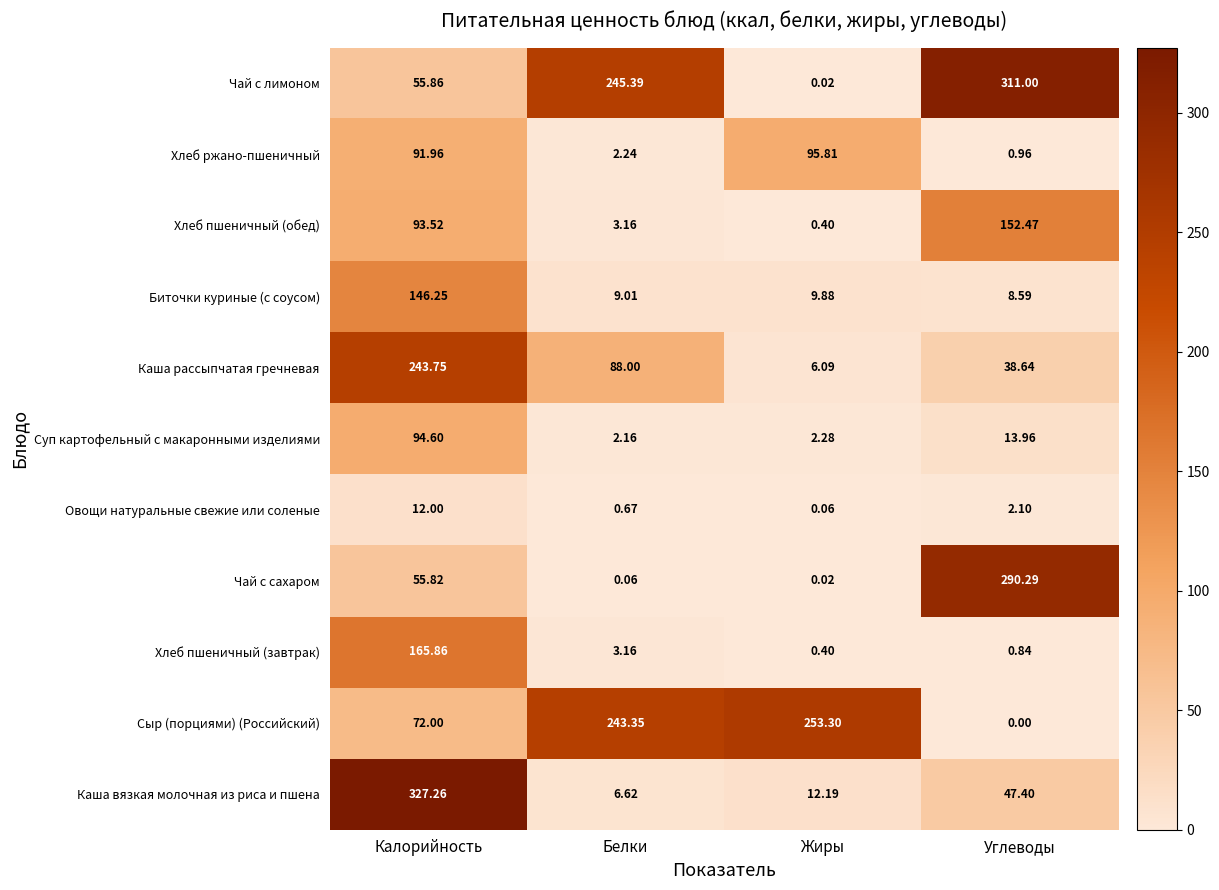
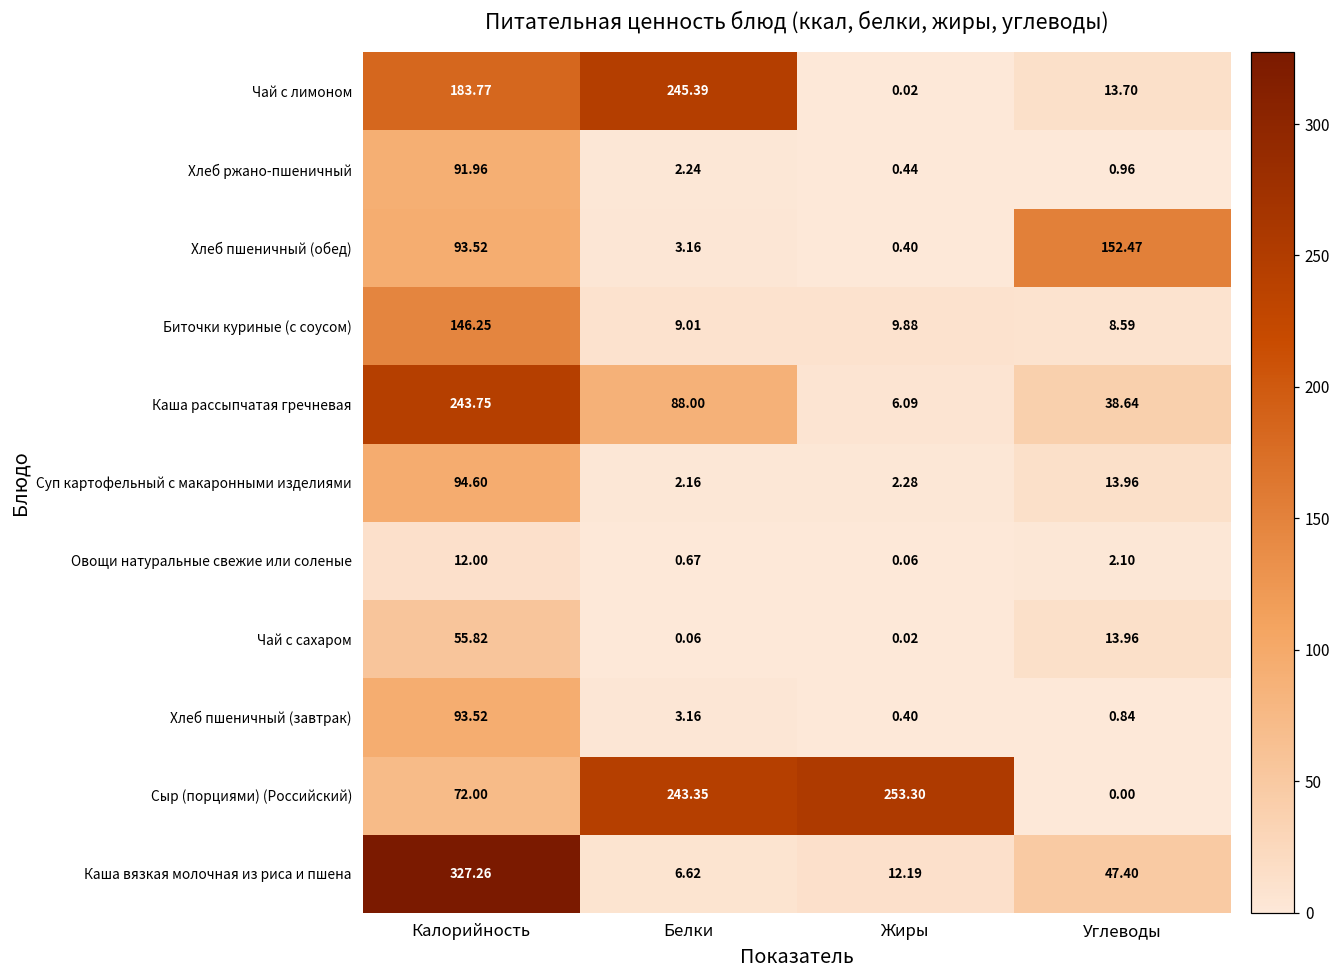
  {
    "Чай с лимоном": {
-     "Калорийность": 55.86,
+     "Калорийность": 183.77,
      "Белки": 245.39,
      "Жиры": 0.02,
-     "Углеводы": 311.00
+     "Углеводы": 13.70
    },
    "Хлеб ржано-пшеничный": {
      "Калорийность": 91.96,
      "Белки": 2.24,
-     "Жиры": 95.81,
+     "Жиры": 0.44,
      "Углеводы": 0.96
    },
    "Хлеб пшеничный (обед)": {
      "Калорийность": 93.52,
      "Белки": 3.16,
      "Жиры": 0.40,
      "Углеводы": 152.47
    },
    "Биточки куриные (с соусом)": {
      "Калорийность": 146.25,
      "Белки": 9.01,
      "Жиры": 9.88,
      "Углеводы": 8.59
    },
    "Каша рассыпчатая гречневая": {
      "Калорийность": 243.75,
      "Белки": 88.00,
      "Жиры": 6.09,
      "Углеводы": 38.64
    },
    "Суп картофельный с макаронными изделиями": {
      "Калорийность": 94.60,
      "Белки": 2.16,
      "Жиры": 2.28,
      "Углеводы": 13.96
    },
    "Овощи натуральные свежие или соленые": {
      "Калорийность": 12.00,
      "Белки": 0.67,
      "Жиры": 0.06,
      "Углеводы": 2.10
    },
    "Чай с сахаром": {
      "Калорийность": 55.82,
      "Белки": 0.06,
      "Жиры": 0.02,
-     "Углеводы": 290.29
+     "Углеводы": 13.96
    },
    "Хлеб пшеничный (завтрак)": {
-     "Калорийность": 165.86,
+     "Калорийность": 93.52,
      "Белки": 3.16,
      "Жиры": 0.40,
      "Углеводы": 0.84
    },
    "Сыр (порциями) (Российский)": {
      "Калорийность": 72.00,
      "Белки": 243.35,
      "Жиры": 253.30,
      "Углеводы": 0.00
    },
    "Каша вязкая молочная из риса и пшена": {
      "Калорийность": 327.26,
      "Белки": 6.62,
      "Жиры": 12.19,
      "Углеводы": 47.40
    }
  }
